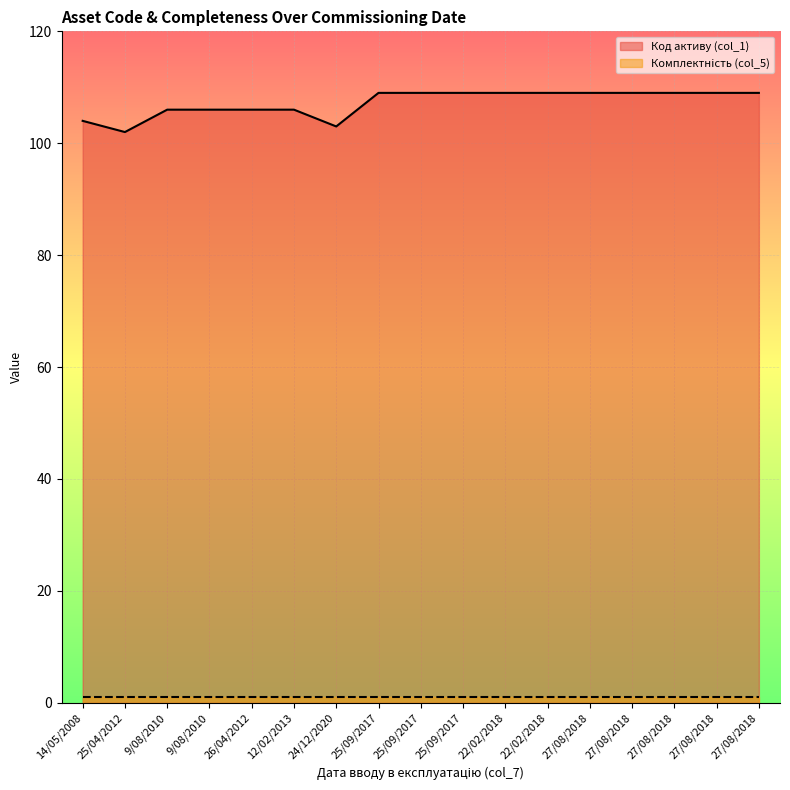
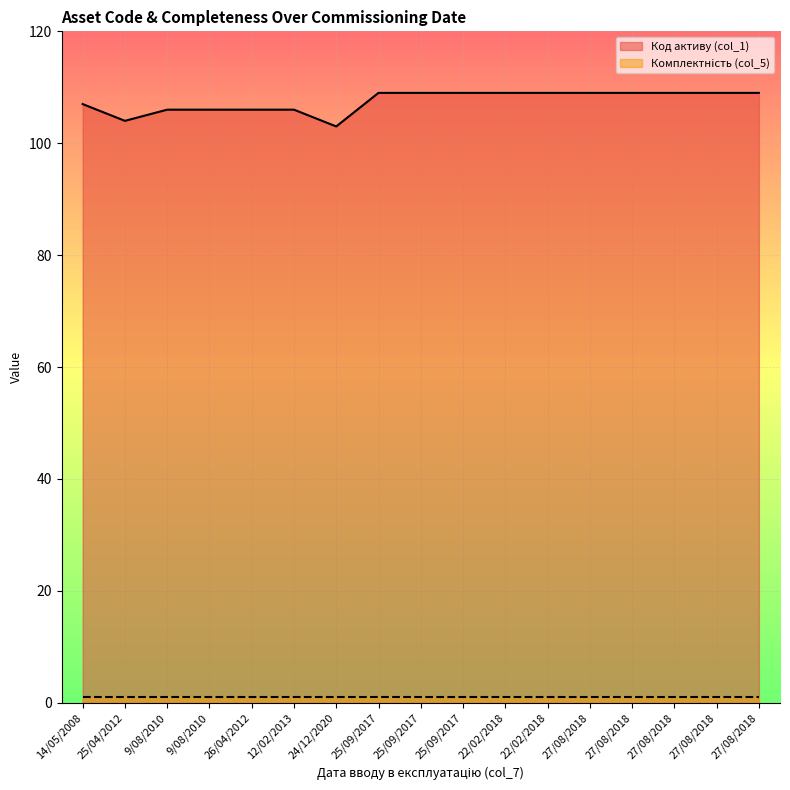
  {
    "Код активу (col_1)": {
-     "14/05/2008": 104,
-     "25/04/2012": 102,
+     "14/05/2008": 107,
+     "25/04/2012": 104,
      "26/04/2012": 106,
      "12/02/2013": 106,
      "24/12/2020": 103
    },
    "Комплектність (col_5)": {
      "14/05/2008": 1,
      "25/04/2012": 1,
      "26/04/2012": 1,
      "12/02/2013": 1,
      "24/12/2020": 1
    }
  }
